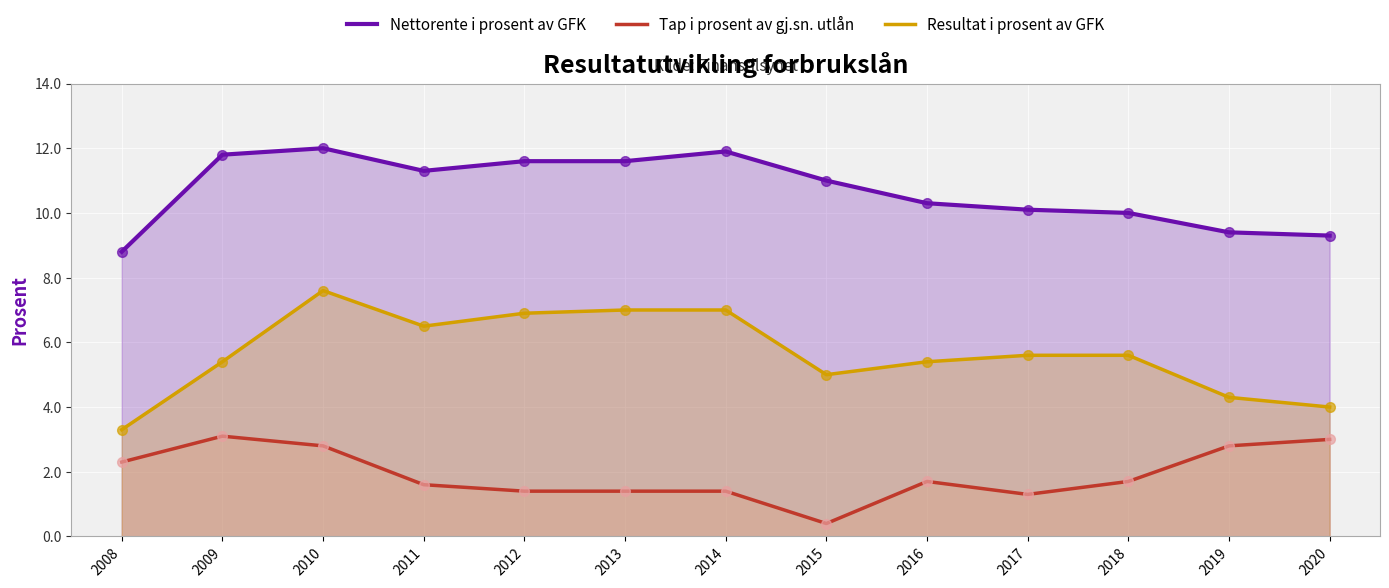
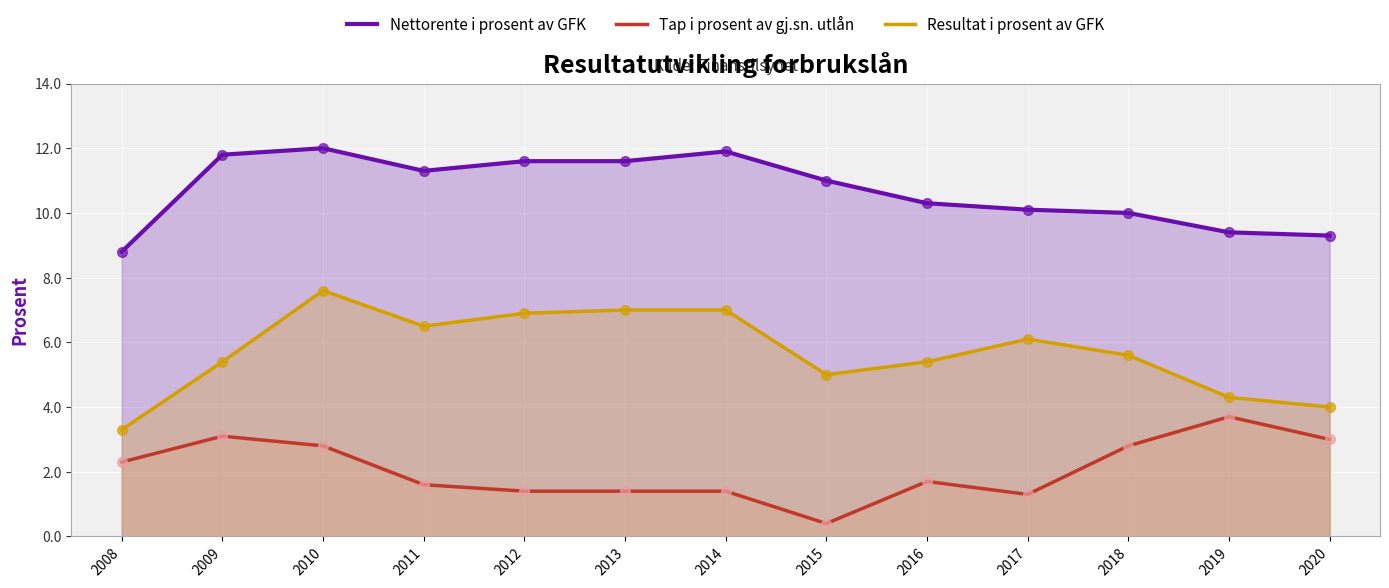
  {
    "Nettorente i prosent av GFK": {
      "2008": 8.8,
      "2009": 11.8,
      "2010": 12.0,
      "2011": 11.3,
      "2012": 11.6,
      "2013": 11.6,
      "2014": 11.9,
      "2015": 11.0,
      "2016": 10.3,
      "2017": 10.1,
      "2018": 10.0,
      "2019": 9.4,
      "2020": 9.3
    },
    "Tap i prosent av gj.sn. utlån": {
      "2008": 2.3,
      "2009": 3.1,
      "2010": 2.8,
      "2011": 1.6,
      "2012": 1.4,
      "2013": 1.4,
      "2014": 1.4,
      "2015": 0.4,
      "2016": 1.7,
      "2017": 1.3,
-     "2018": 1.7,
-     "2019": 2.8,
+     "2018": 2.8,
+     "2019": 3.7,
      "2020": 3.0
    },
    "Resultat i prosent av GFK": {
      "2008": 3.3,
      "2009": 5.4,
      "2010": 7.6,
      "2011": 6.5,
      "2012": 6.9,
      "2013": 7.0,
      "2014": 7.0,
      "2015": 5.0,
      "2016": 5.4,
-     "2017": 5.6,
+     "2017": 6.1,
      "2018": 5.6,
      "2019": 4.3,
      "2020": 4.0
    }
  }
